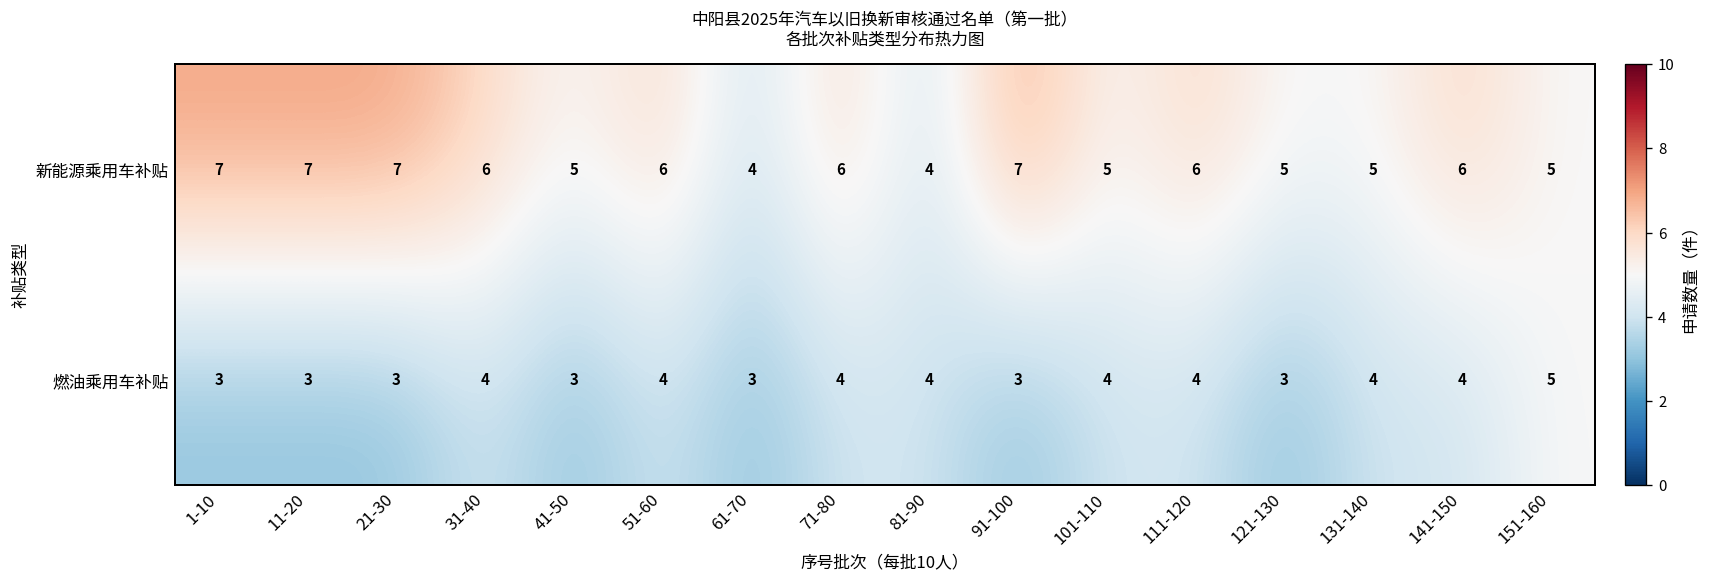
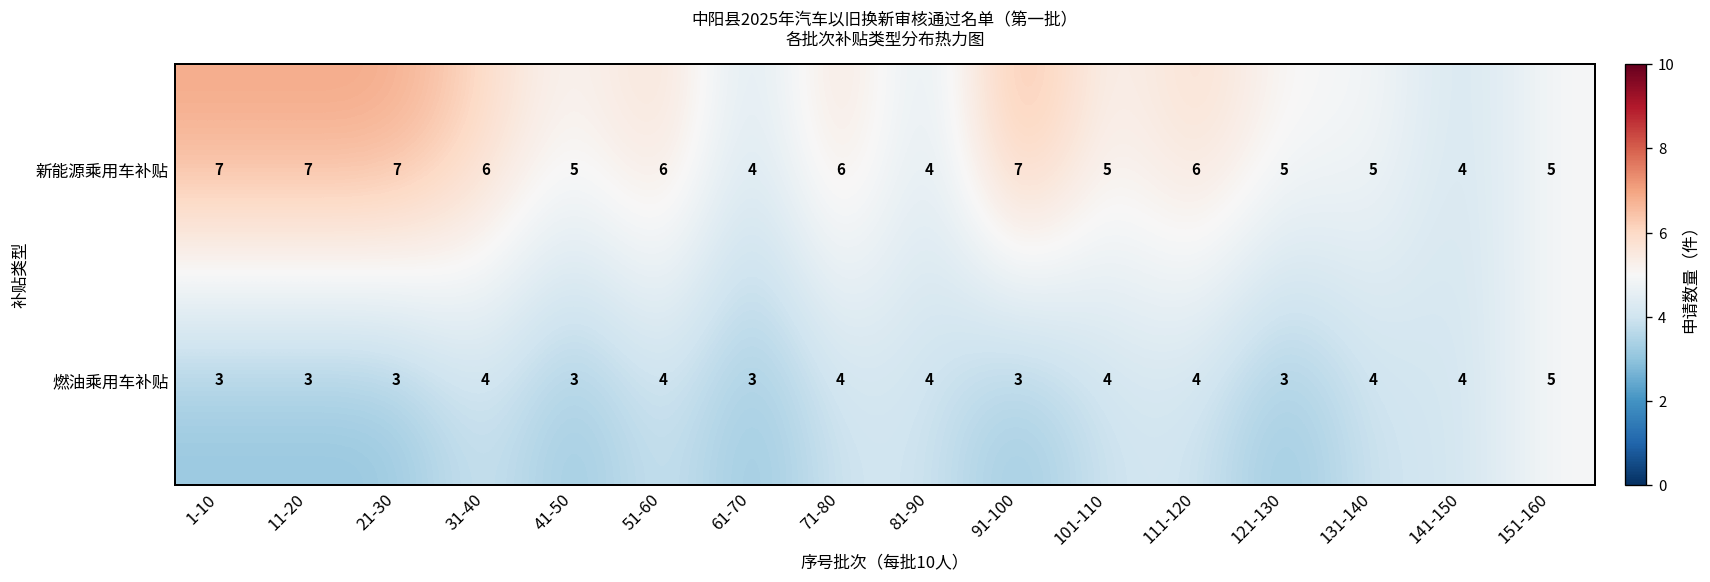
  {
    "新能源乘用车补贴": {
      "1-10": 7,
      "11-20": 7,
      "21-30": 7,
      "31-40": 6,
      "41-50": 5,
      "51-60": 6,
      "61-70": 4,
      "71-80": 6,
      "81-90": 4,
      "91-100": 7,
      "101-110": 5,
      "111-120": 6,
      "121-130": 5,
      "131-140": 5,
-     "141-150": 6,
+     "141-150": 4,
      "151-160": 5
    },
    "燃油乘用车补贴": {
      "1-10": 3,
      "11-20": 3,
      "21-30": 3,
      "31-40": 4,
      "41-50": 3,
      "51-60": 4,
      "61-70": 3,
      "71-80": 4,
      "81-90": 4,
      "91-100": 3,
      "101-110": 4,
      "111-120": 4,
      "121-130": 3,
      "131-140": 4,
      "141-150": 4,
      "151-160": 5
    }
  }
